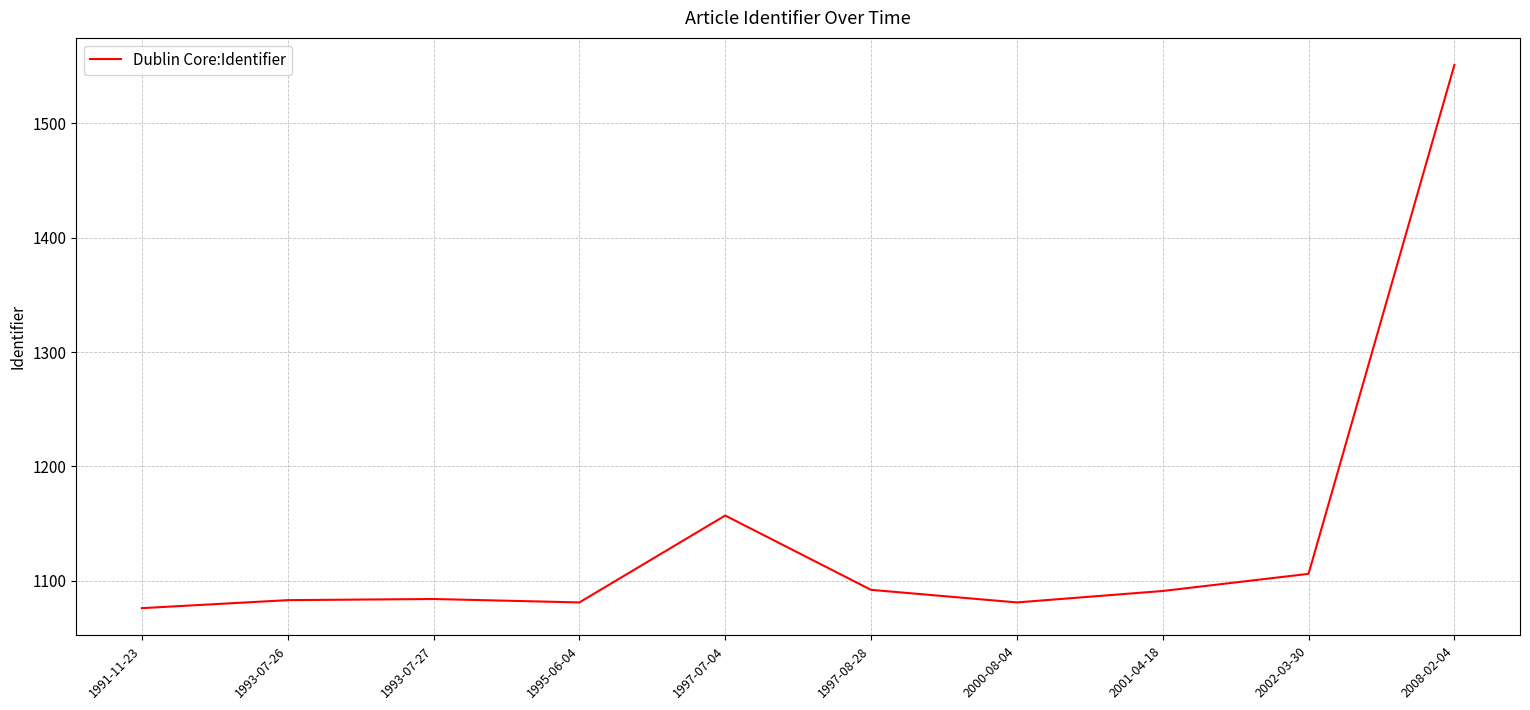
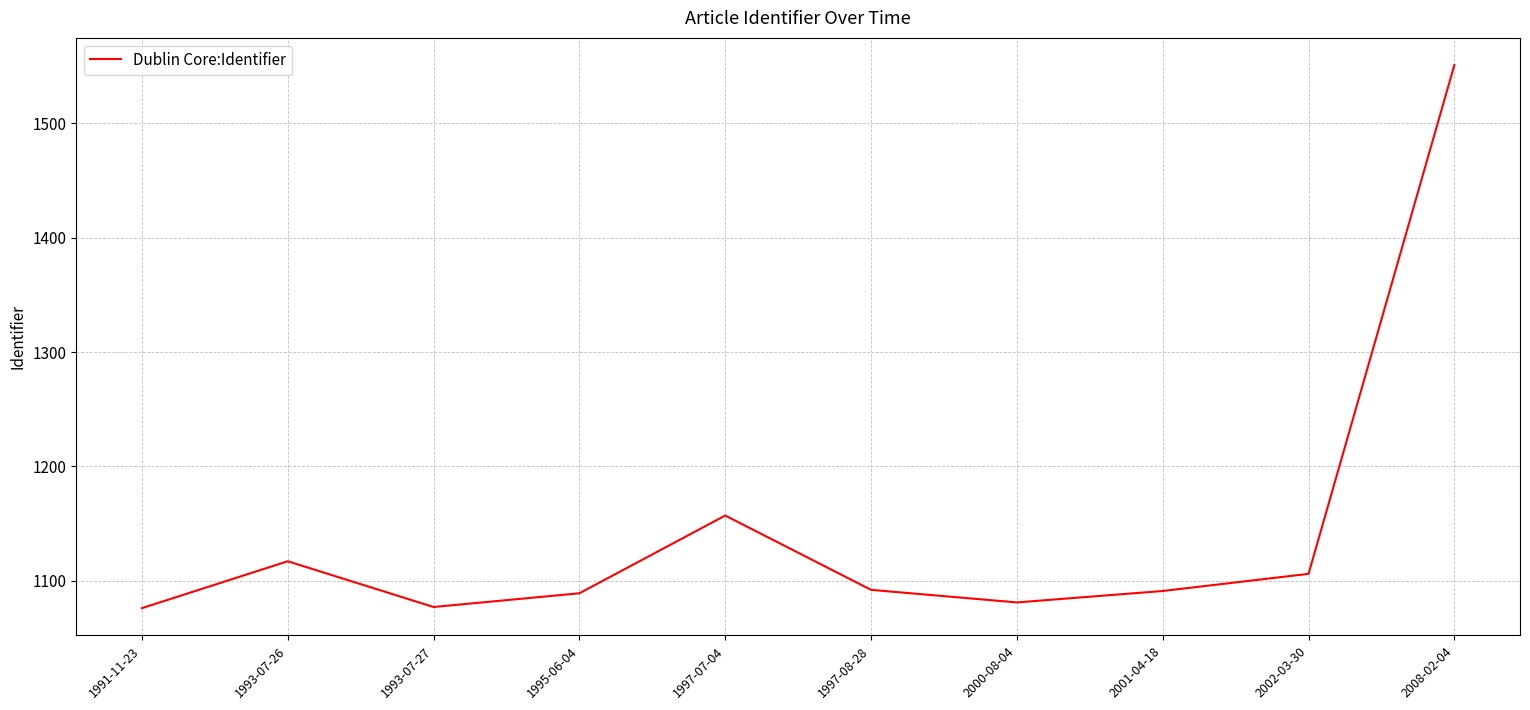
  {
    "1991-11-23": 1076,
-   "1993-07-26": 1083,
-   "1993-07-27": 1084,
-   "1995-06-04": 1081,
+   "1993-07-26": 1117,
+   "1993-07-27": 1077,
+   "1995-06-04": 1089,
    "1997-07-04": 1157,
    "1997-08-28": 1092,
    "2000-08-04": 1081,
    "2001-04-18": 1091,
    "2002-03-30": 1106,
    "2008-02-04": 1551
  }
